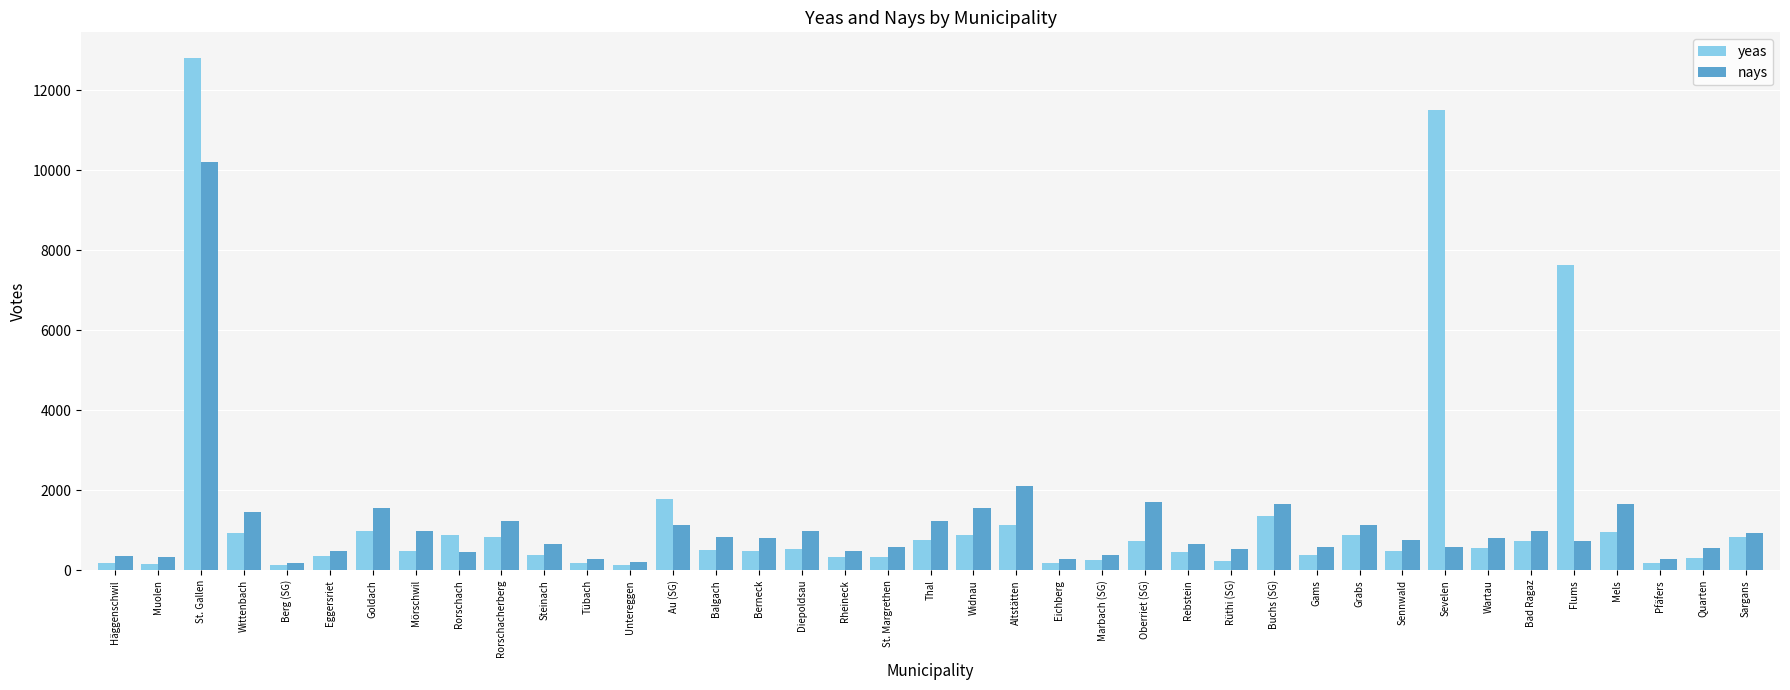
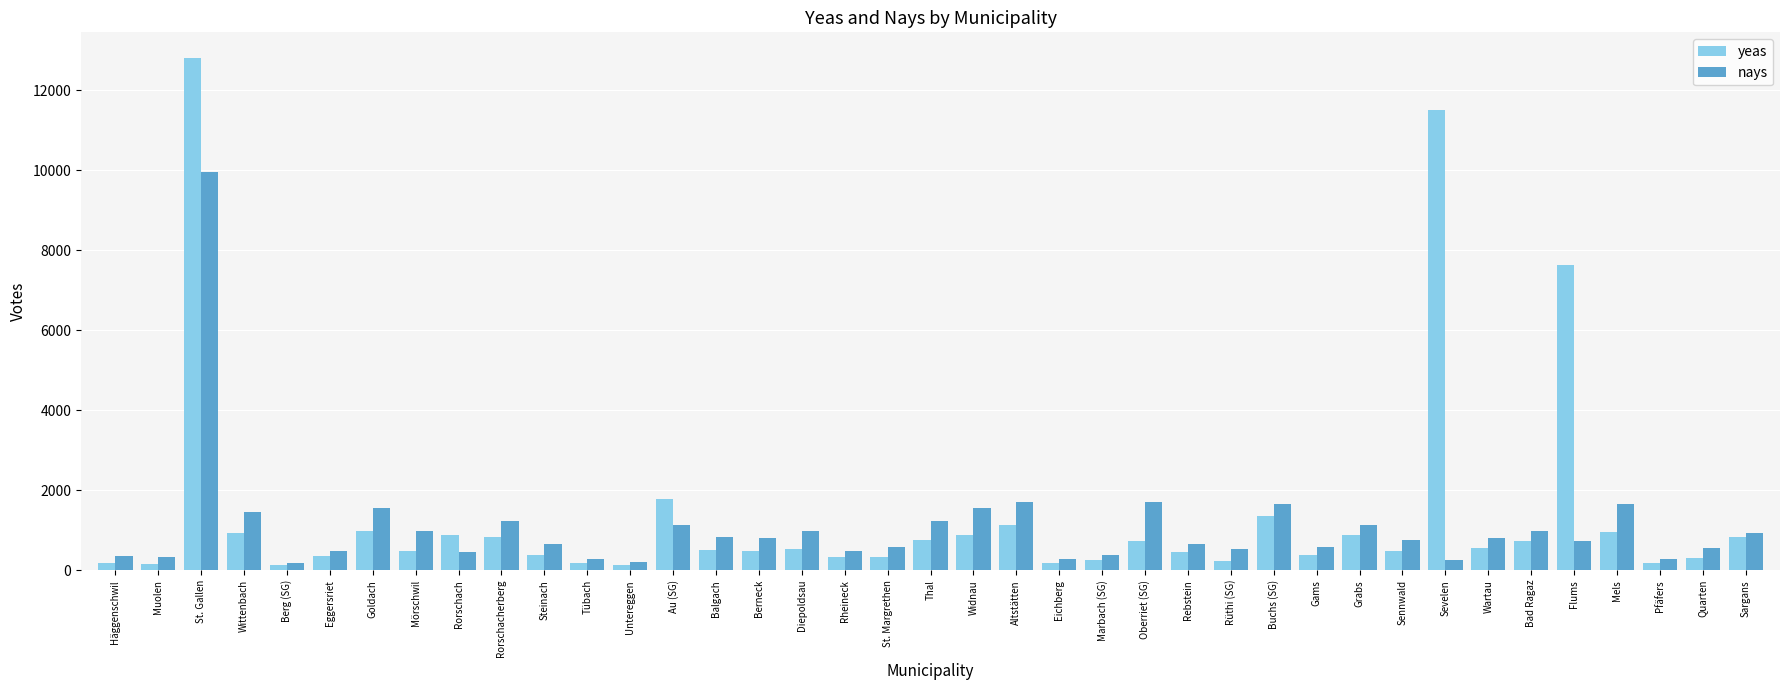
  {
    "yeas": {
      "Häggenschwil": 200,
      "Muolen": 200,
      "St. Gallen": 12800,
      "Wittenbach": 900,
      "Berg (SG)": 100,
      "Eggersriet": 300,
      "Goldach": 1000,
      "Mörschwil": 500,
      "Rorschach": 900,
      "Rorschacherberg": 800,
      "Steinach": 400,
      "Tübach": 200,
      "Untereggen": 100,
      "Au (SG)": 1800,
      "Balgach": 500,
      "Berneck": 500,
      "Diepoldsau": 500,
      "Rheineck": 300,
      "St. Margrethen": 300,
      "Thal": 800,
      "Widnau": 900,
      "Altstätten": 1100,
      "Eichberg": 200,
      "Marbach (SG)": 300,
      "Oberriet (SG)": 700,
      "Rebstein": 400,
      "Rüthi (SG)": 200,
      "Buchs (SG)": 1400,
      "Gams": 400,
      "Grabs": 900,
      "Sennwald": 500,
      "Sevelen": 11500,
      "Wartau": 600,
      "Bad Ragaz": 700,
      "Flums": 7600,
      "Mels": 1000,
      "Pfäfers": 200,
      "Quarten": 300,
      "Sargans": 800
    },
    "nays": {
      "Häggenschwil": 400,
      "Muolen": 300,
-     "St. Gallen": 10200,
+     "St. Gallen": 9900,
      "Wittenbach": 1400,
      "Berg (SG)": 200,
      "Eggersriet": 500,
      "Goldach": 1500,
      "Mörschwil": 1000,
      "Rorschach": 500,
      "Rorschacherberg": 1200,
      "Steinach": 600,
      "Tübach": 300,
      "Untereggen": 200,
      "Au (SG)": 1100,
      "Balgach": 800,
      "Berneck": 800,
      "Diepoldsau": 1000,
      "Rheineck": 500,
      "St. Margrethen": 600,
      "Thal": 1200,
      "Widnau": 1600,
-     "Altstätten": 2100,
+     "Altstätten": 1700,
      "Eichberg": 300,
      "Marbach (SG)": 400,
      "Oberriet (SG)": 1700,
      "Rebstein": 600,
      "Rüthi (SG)": 500,
      "Buchs (SG)": 1700,
      "Gams": 600,
      "Grabs": 1100,
      "Sennwald": 800,
-     "Sevelen": 600,
+     "Sevelen": 300,
      "Wartau": 800,
      "Bad Ragaz": 1000,
      "Flums": 700,
      "Mels": 1700,
      "Pfäfers": 300,
      "Quarten": 600,
      "Sargans": 900
    }
  }
